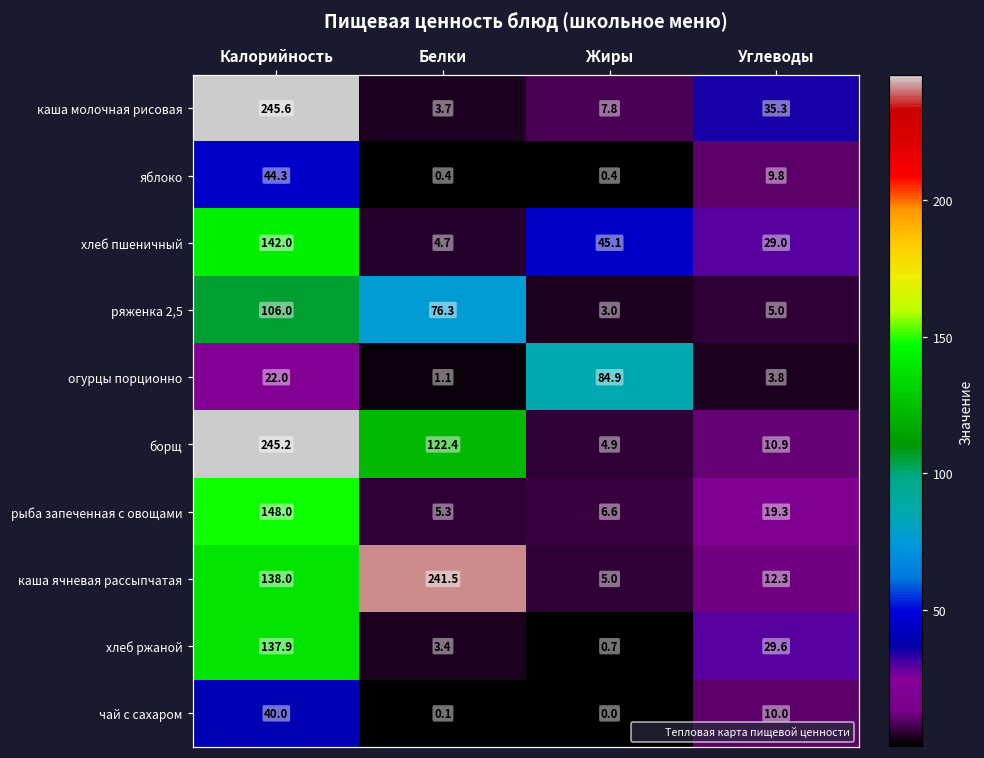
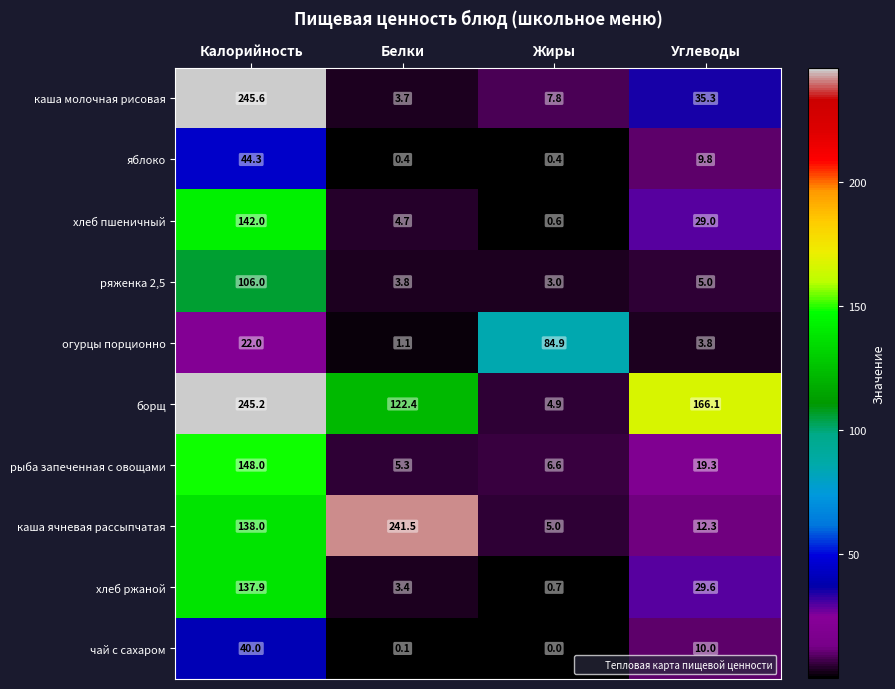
  {
    "хлеб пшеничный": {
-     "Жиры": 45.1
+     "Жиры": 0.6
    },
    "ряженка 2,5": {
-     "Белки": 76.3
+     "Белки": 3.8
    },
    "борщ": {
-     "Углеводы": 10.9
+     "Углеводы": 166.1
    }
  }
